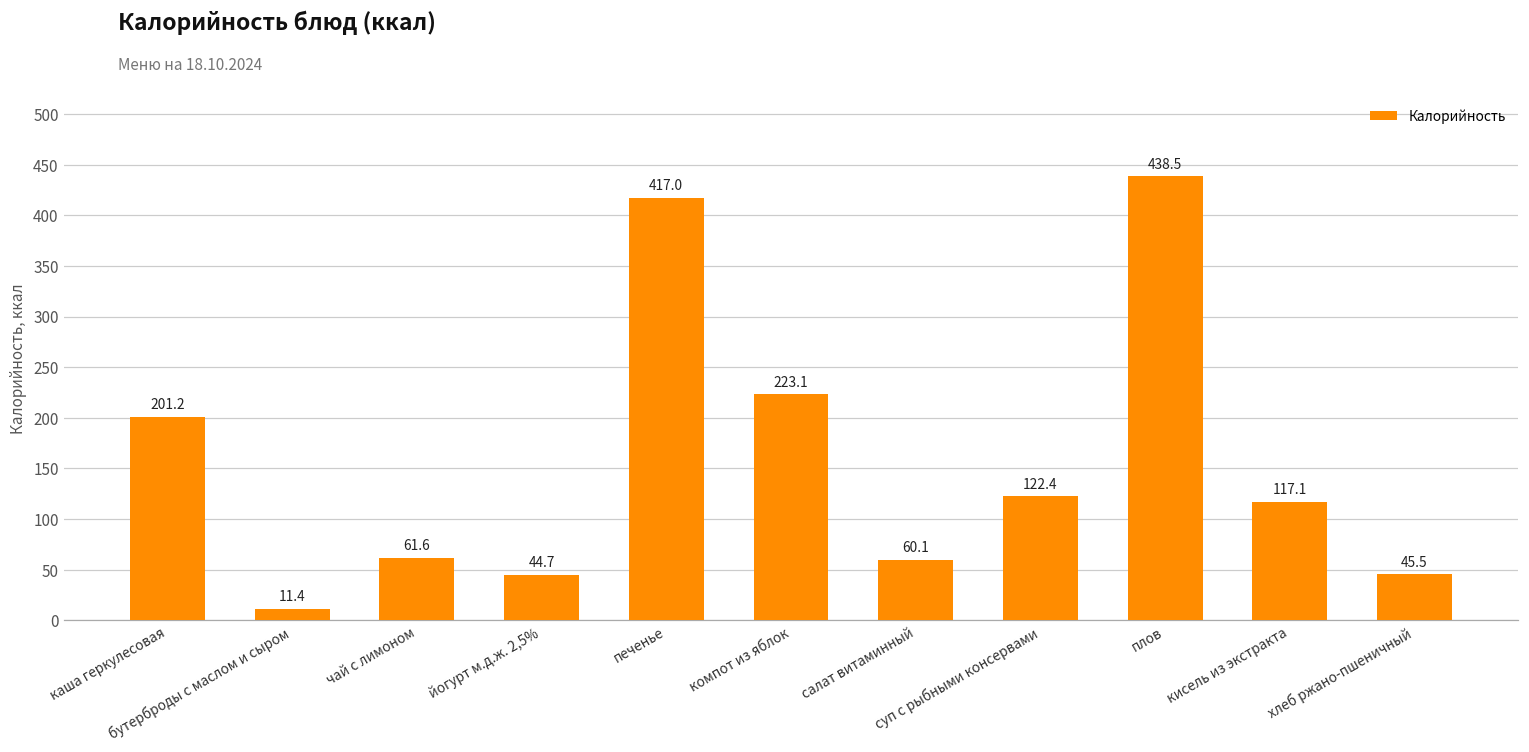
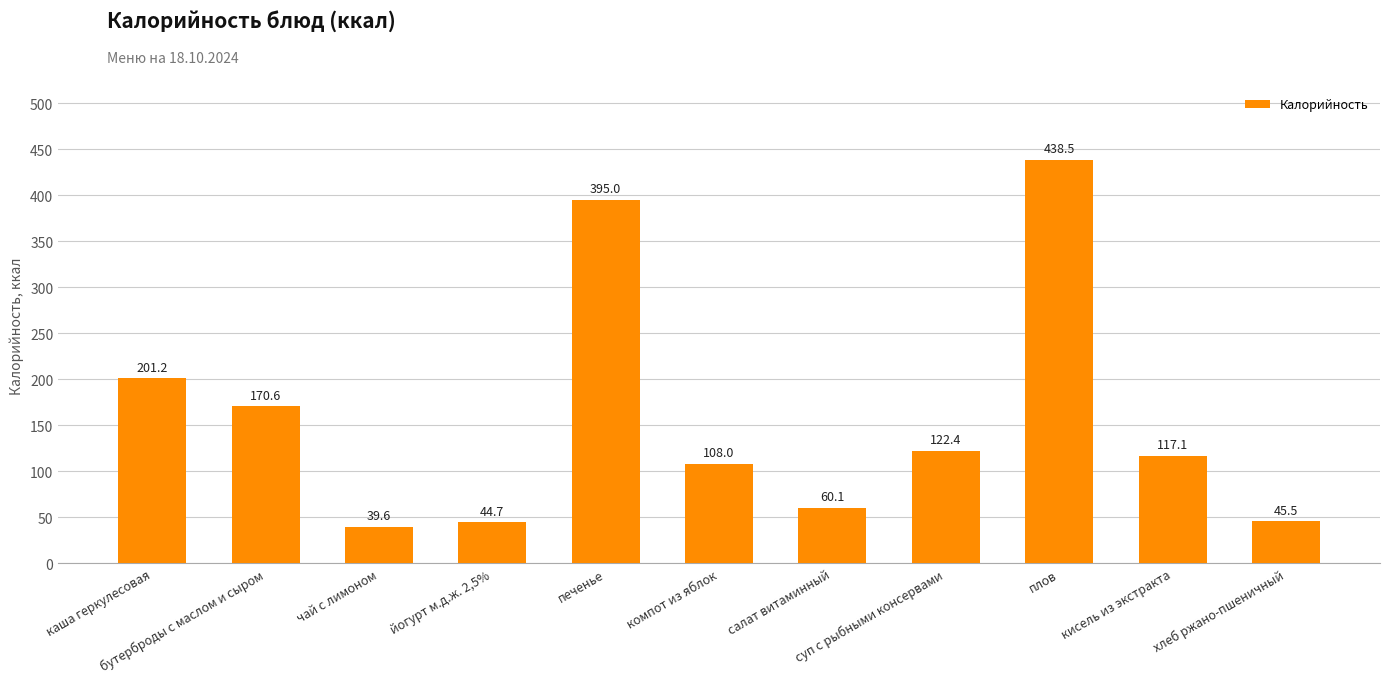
  {
    "каша геркулесовая": 201.2,
-   "бутерброды с маслом и сыром": 11.4,
-   "чай с лимоном": 61.6,
+   "бутерброды с маслом и сыром": 170.6,
+   "чай с лимоном": 39.6,
    "йогурт м.д.ж. 2,5%": 44.7,
-   "печенье": 417.0,
-   "компот из яблок": 223.1,
+   "печенье": 395.0,
+   "компот из яблок": 108.0,
    "салат витаминный": 60.1,
    "суп с рыбными консервами": 122.4,
    "плов": 438.5,
    "кисель из экстракта": 117.1,
    "хлеб ржано-пшеничный": 45.5
  }
